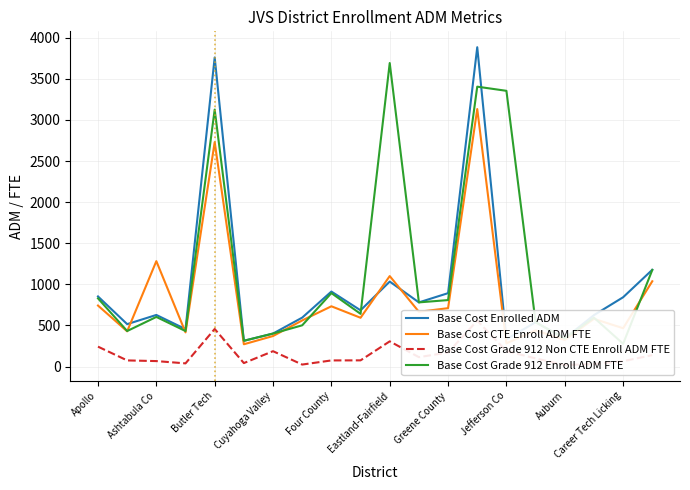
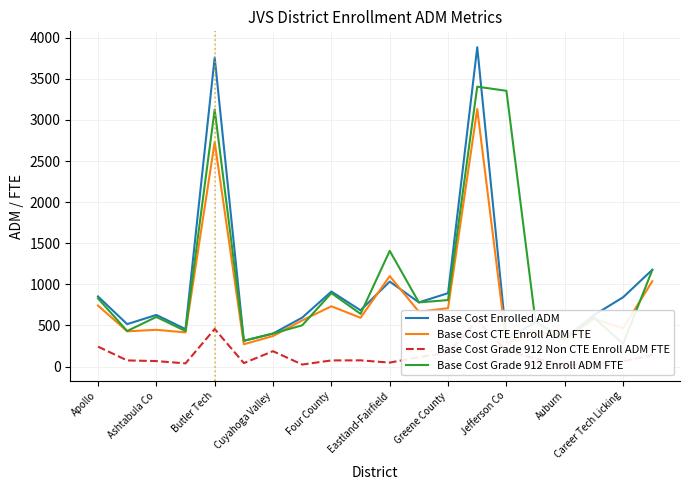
  {
    "Base Cost Enrolled ADM": {
      "Butler Tech": 3800,
      "Eastland-Fairfield": 1000,
      "Greene County": 900,
      "Career Tech Licking": 800
    },
    "Base Cost CTE Enroll ADM FTE": {
      "Apollo": 700,
-     "Ashtabula Co": 1300,
+     "Ashtabula Co": 400,
      "Butler Tech": 2700,
      "Four County": 700,
      "Eastland-Fairfield": 1100,
      "Greene County": 700
    },
    "Base Cost Grade 912 Non CTE Enroll ADM FTE": {
      "Apollo": 200,
      "Ashtabula Co": 100,
      "Butler Tech": 500,
      "Cuyahoga Valley": 200,
      "Four County": 100,
-     "Eastland-Fairfield": 300
+     "Eastland-Fairfield": 0
    },
    "Base Cost Grade 912 Enroll ADM FTE": {
      "Butler Tech": 3100,
-     "Eastland-Fairfield": 3700,
+     "Eastland-Fairfield": 1400,
      "Greene County": 800,
      "Jefferson Co": 3400
    }
  }
